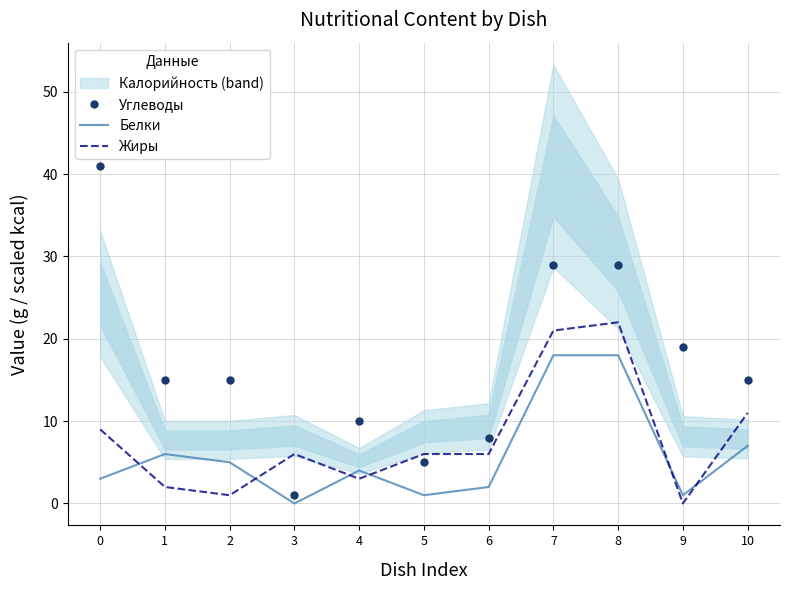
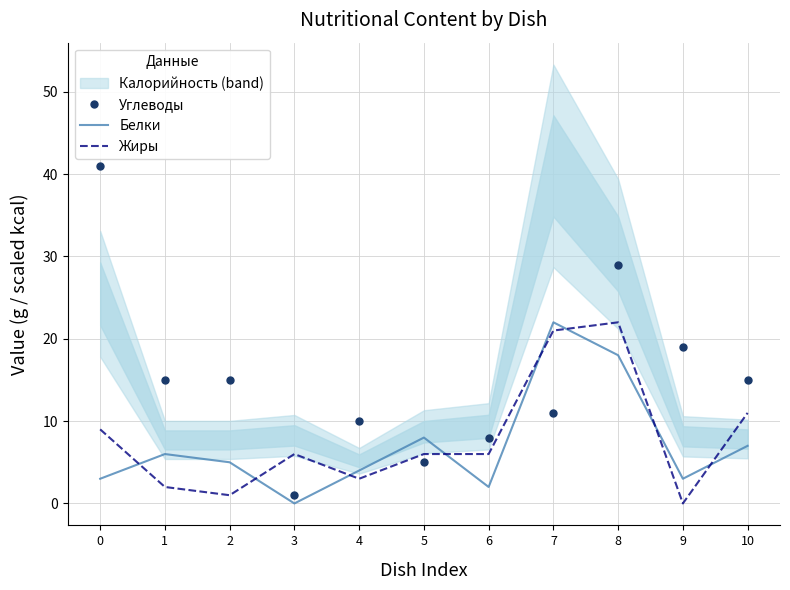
  {
    "Углеводы": {
      "0": 41,
      "1": 15,
      "2": 15,
      "3": 1,
      "4": 10,
      "5": 5,
      "6": 8,
-     "7": 29,
+     "7": 11,
      "8": 29,
      "9": 19,
      "10": 15
    },
    "Белки": {
      "0": 3,
      "1": 6,
      "2": 5,
      "3": 0,
      "4": 4,
-     "5": 1,
+     "5": 8,
      "6": 2,
-     "7": 18,
+     "7": 22,
      "8": 18,
-     "9": 1,
+     "9": 3,
      "10": 7
    },
    "Жиры": {
      "0": 9,
      "1": 2,
      "2": 1,
      "3": 6,
      "4": 3,
      "5": 6,
      "6": 6,
      "7": 21,
      "8": 22,
      "9": 0,
      "10": 11
    }
  }
